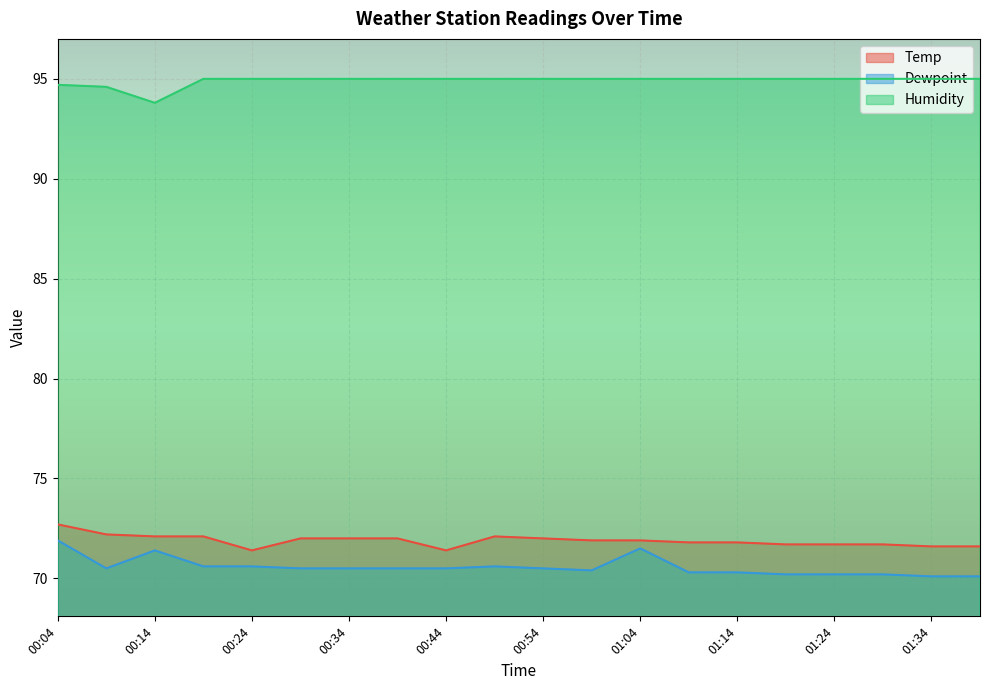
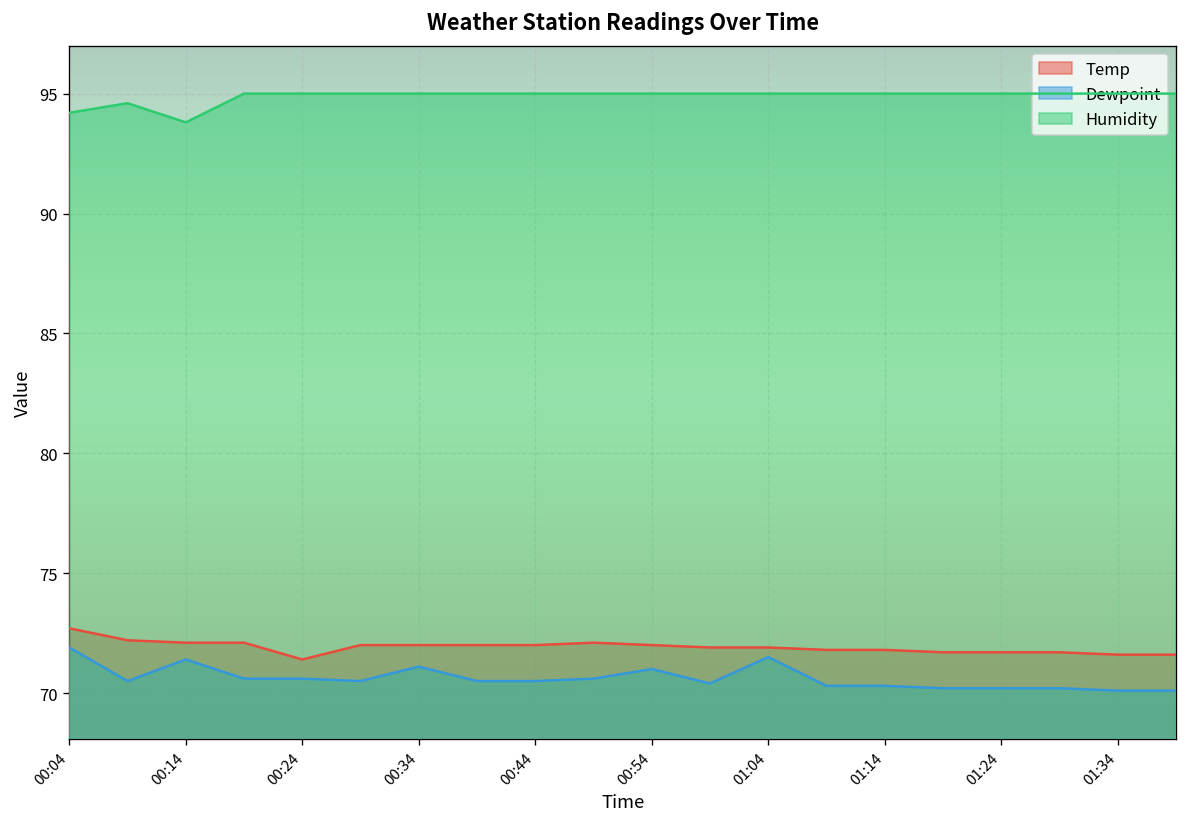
  {
    "Temp": {
      "00:04": 72.7,
      "00:14": 72.1,
      "00:24": 71.4,
      "00:34": 72.0,
-     "00:44": 71.4,
+     "00:44": 72.0,
      "00:54": 72.0,
      "01:04": 71.9,
      "01:14": 71.8,
      "01:24": 71.7,
      "01:34": 71.6
    },
    "Dewpoint": {
      "00:04": 71.9,
      "00:14": 71.4,
      "00:24": 70.6,
-     "00:34": 70.5,
+     "00:34": 71.1,
      "00:44": 70.5,
-     "00:54": 70.5,
+     "00:54": 71.0,
      "01:04": 71.5,
      "01:14": 70.3,
      "01:24": 70.2,
      "01:34": 70.1
    },
    "Humidity": {
-     "00:04": 94.7,
+     "00:04": 94.2,
      "00:14": 93.8,
      "00:24": 95.0,
      "00:34": 95.0,
      "00:44": 95.0,
      "00:54": 95.0,
      "01:04": 95.0,
      "01:14": 95.0,
      "01:24": 95.0
    }
  }
